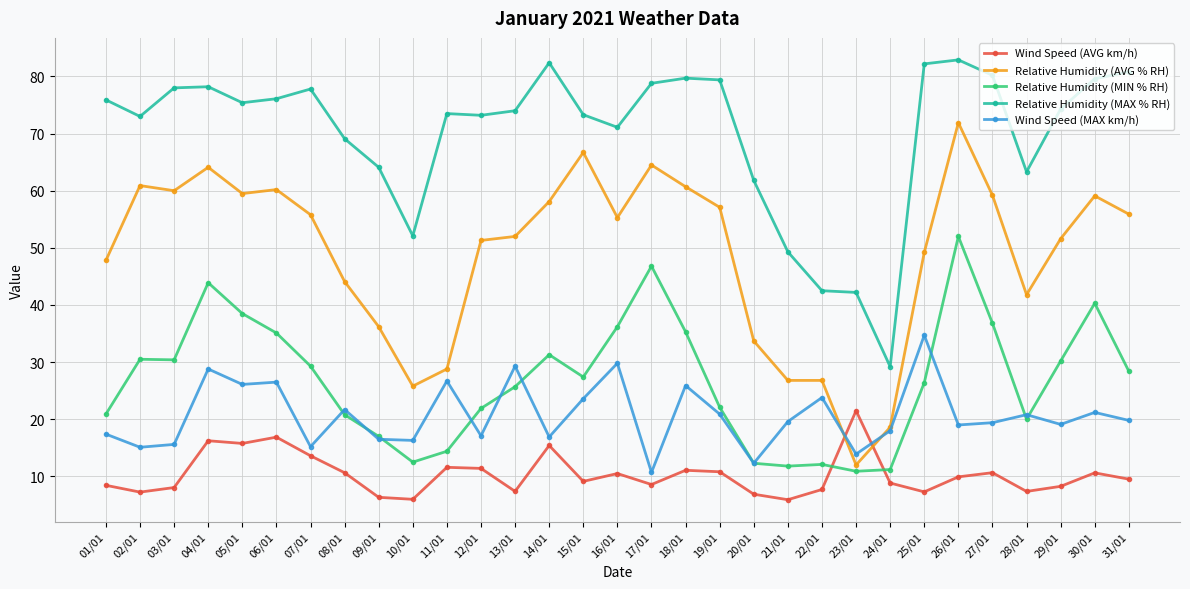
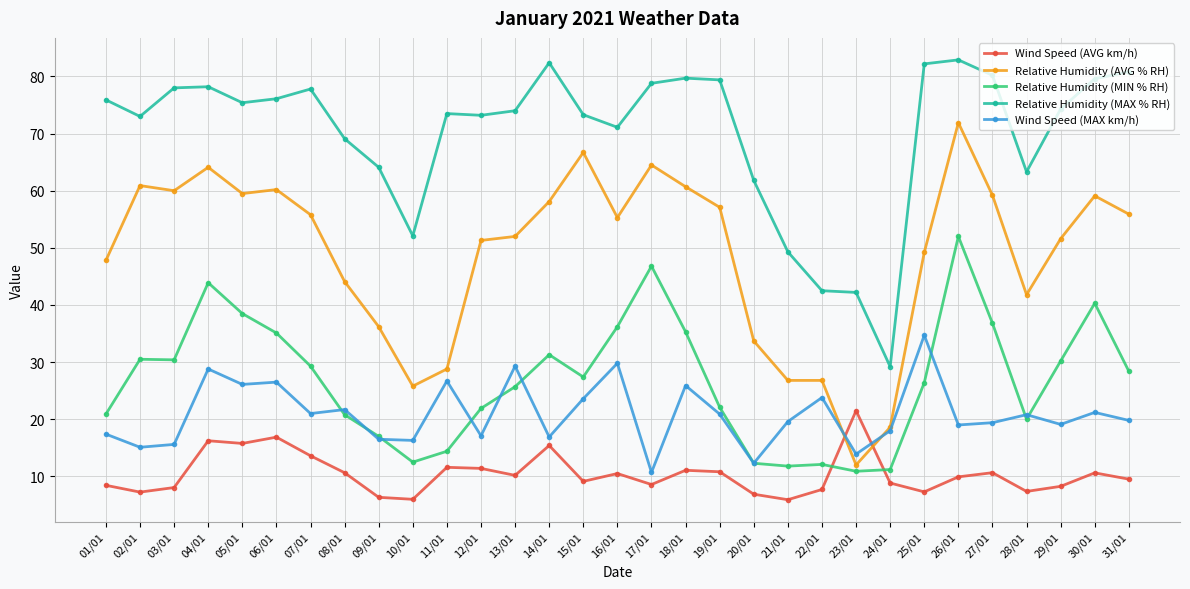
  {
    "Wind Speed (AVG km/h)": {
      "01/01": 8,
      "02/01": 7,
      "03/01": 8,
      "04/01": 16,
      "05/01": 16,
      "06/01": 17,
      "07/01": 14,
      "08/01": 11,
      "09/01": 6,
      "10/01": 6,
      "11/01": 12,
      "12/01": 11,
-     "13/01": 7,
+     "13/01": 10,
      "14/01": 15,
      "15/01": 9,
      "16/01": 11,
      "17/01": 9,
      "18/01": 11,
      "19/01": 11,
      "20/01": 7,
      "21/01": 6,
      "22/01": 8,
      "23/01": 22,
      "24/01": 9,
      "25/01": 7,
      "26/01": 10,
      "27/01": 11,
      "28/01": 7,
      "29/01": 8,
      "30/01": 11,
      "31/01": 10
    },
    "Relative Humidity (AVG % RH)": {
      "01/01": 48,
      "02/01": 61,
      "03/01": 60,
      "04/01": 64,
      "05/01": 60,
      "06/01": 60,
      "07/01": 56,
      "08/01": 44,
      "09/01": 36,
      "10/01": 26,
      "11/01": 29,
      "12/01": 51,
      "13/01": 52,
      "14/01": 58,
      "15/01": 67,
      "16/01": 55,
      "17/01": 65,
      "18/01": 61,
      "19/01": 57,
      "20/01": 34,
      "21/01": 27,
      "22/01": 27,
      "23/01": 12,
      "24/01": 19,
      "25/01": 49,
      "26/01": 72,
      "27/01": 59,
      "28/01": 42,
      "29/01": 52,
      "30/01": 59,
      "31/01": 56
    },
    "Wind Speed (MAX km/h)": {
      "01/01": 17,
      "02/01": 15,
      "03/01": 16,
      "04/01": 29,
      "05/01": 26,
      "06/01": 27,
-     "07/01": 15,
+     "07/01": 21,
      "08/01": 22,
      "09/01": 17,
      "10/01": 16,
      "11/01": 27,
      "12/01": 17,
      "13/01": 29,
      "14/01": 17,
      "15/01": 24,
      "16/01": 30,
      "17/01": 11,
      "18/01": 26,
      "19/01": 21,
      "21/01": 20,
      "22/01": 24,
      "23/01": 14,
      "24/01": 18,
      "25/01": 35,
      "26/01": 19,
      "27/01": 19,
      "28/01": 21,
      "29/01": 19,
      "30/01": 21,
      "31/01": 20
    }
  }
